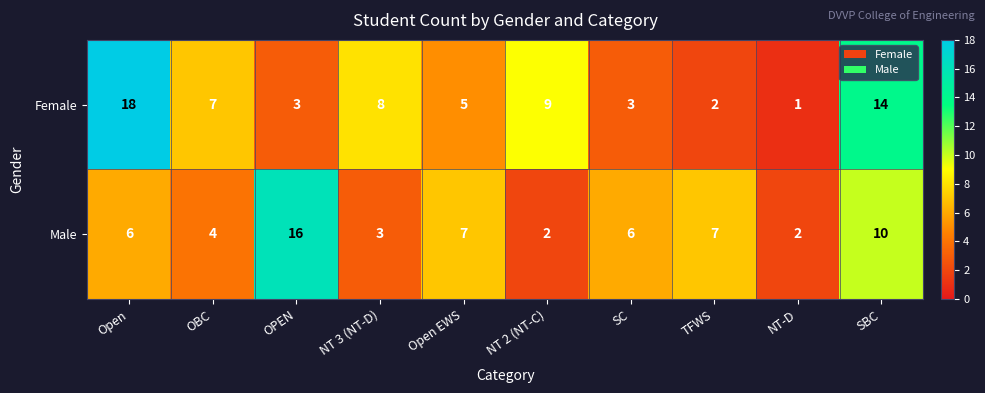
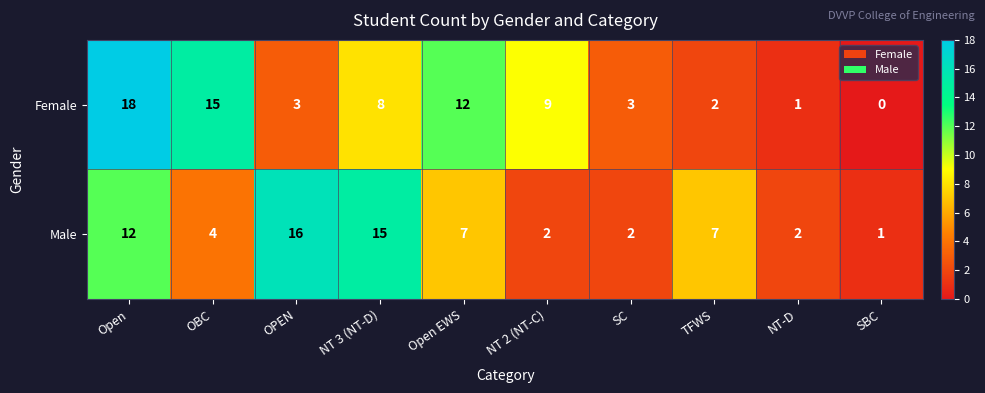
  {
    "Female": {
      "Open": 18,
-     "OBC": 7,
+     "OBC": 15,
      "OPEN": 3,
      "NT 3 (NT-D)": 8,
-     "Open EWS": 5,
+     "Open EWS": 12,
      "NT 2 (NT-C)": 9,
      "SC": 3,
      "TFWS": 2,
      "NT-D": 1,
-     "SBC": 14
+     "SBC": 0
    },
    "Male": {
-     "Open": 6,
+     "Open": 12,
      "OBC": 4,
      "OPEN": 16,
-     "NT 3 (NT-D)": 3,
+     "NT 3 (NT-D)": 15,
      "Open EWS": 7,
      "NT 2 (NT-C)": 2,
-     "SC": 6,
+     "SC": 2,
      "TFWS": 7,
      "NT-D": 2,
-     "SBC": 10
+     "SBC": 1
    }
  }
